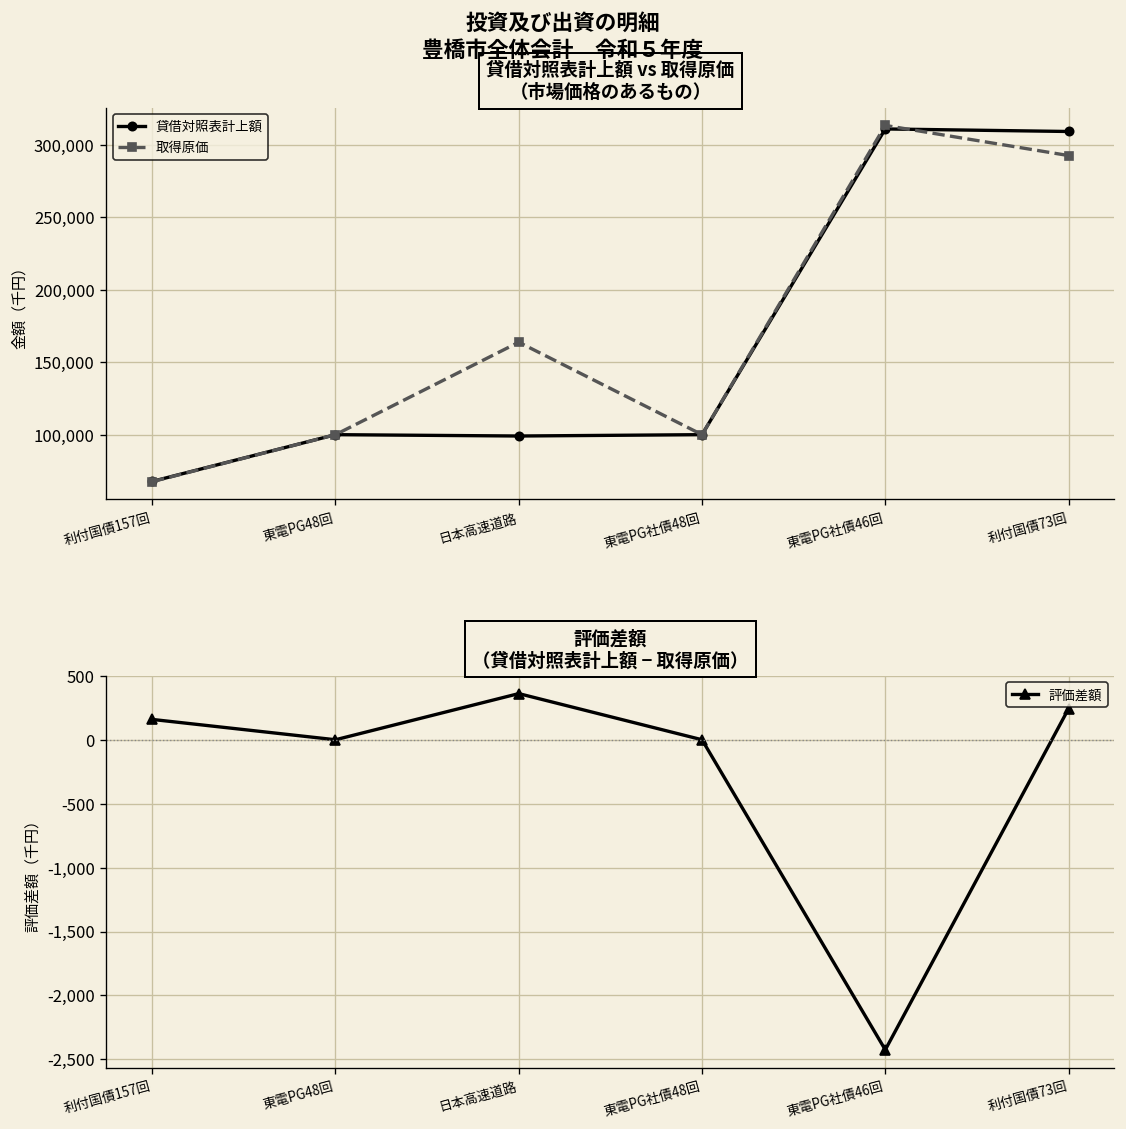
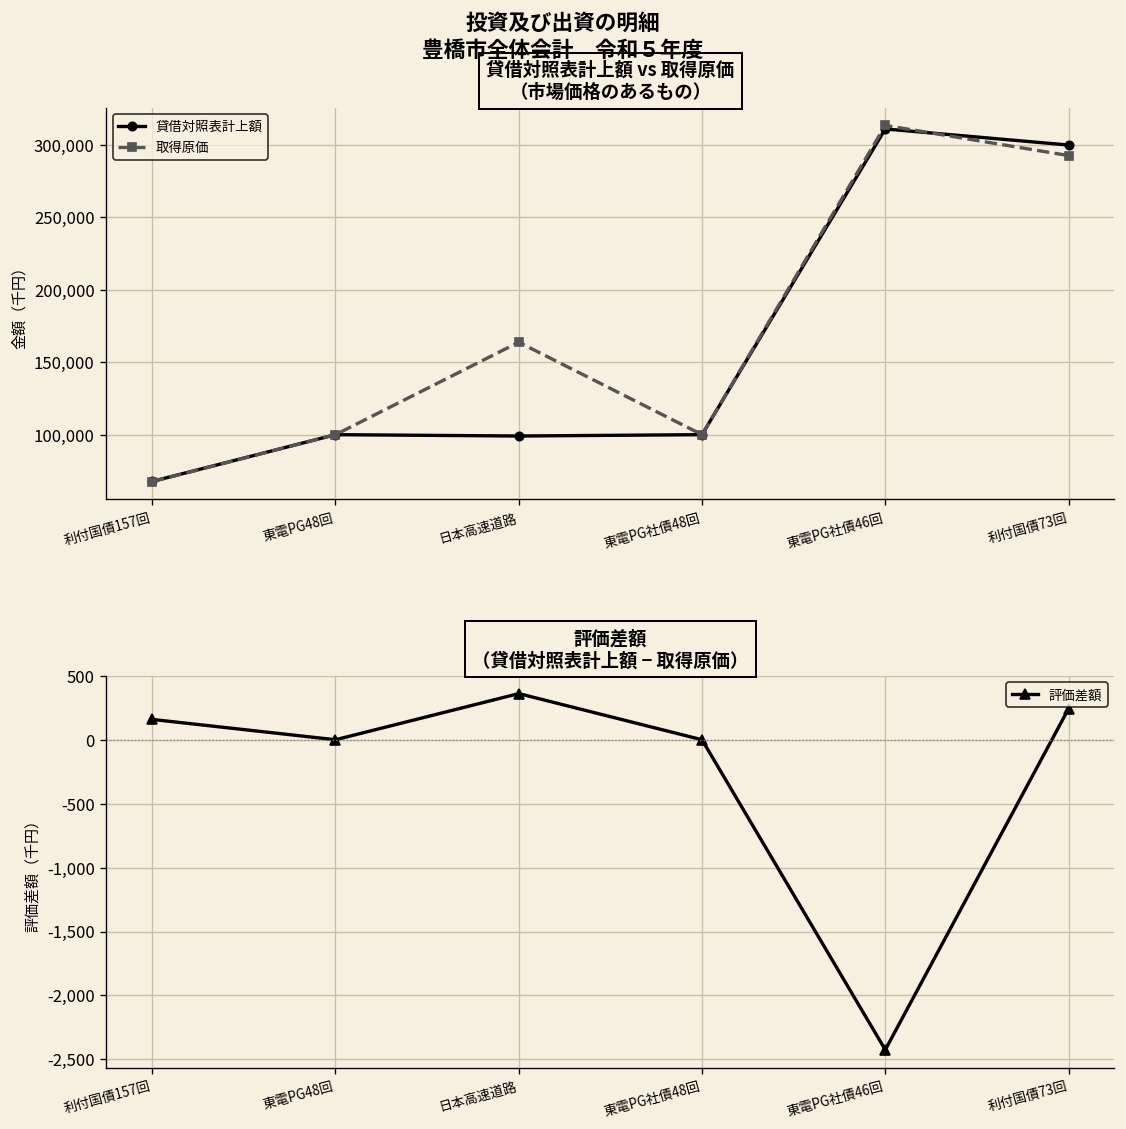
  {
    "貸借対照表計上額 vs 取得原価 （市場価格のあるもの）": {
      "貸借対照表計上額": {
        "日本高速道路": "99,000",
        "東電PG社債46回": "311,000",
-       "利付国債73回": "309,000"
+       "利付国債73回": "300,000"
      },
      "取得原価": {
        "日本高速道路": "164,000",
        "東電PG社債46回": "313,000",
        "利付国債73回": "293,000"
      }
    },
    "評価差額 （貸借対照表計上額 − 取得原価）": {
      "利付国債157回": "160",
      "東電PG48回": "0",
      "日本高速道路": "360",
      "東電PG社債48回": "0",
      "東電PG社債46回": "-2,430",
      "利付国債73回": "240"
    }
  }
